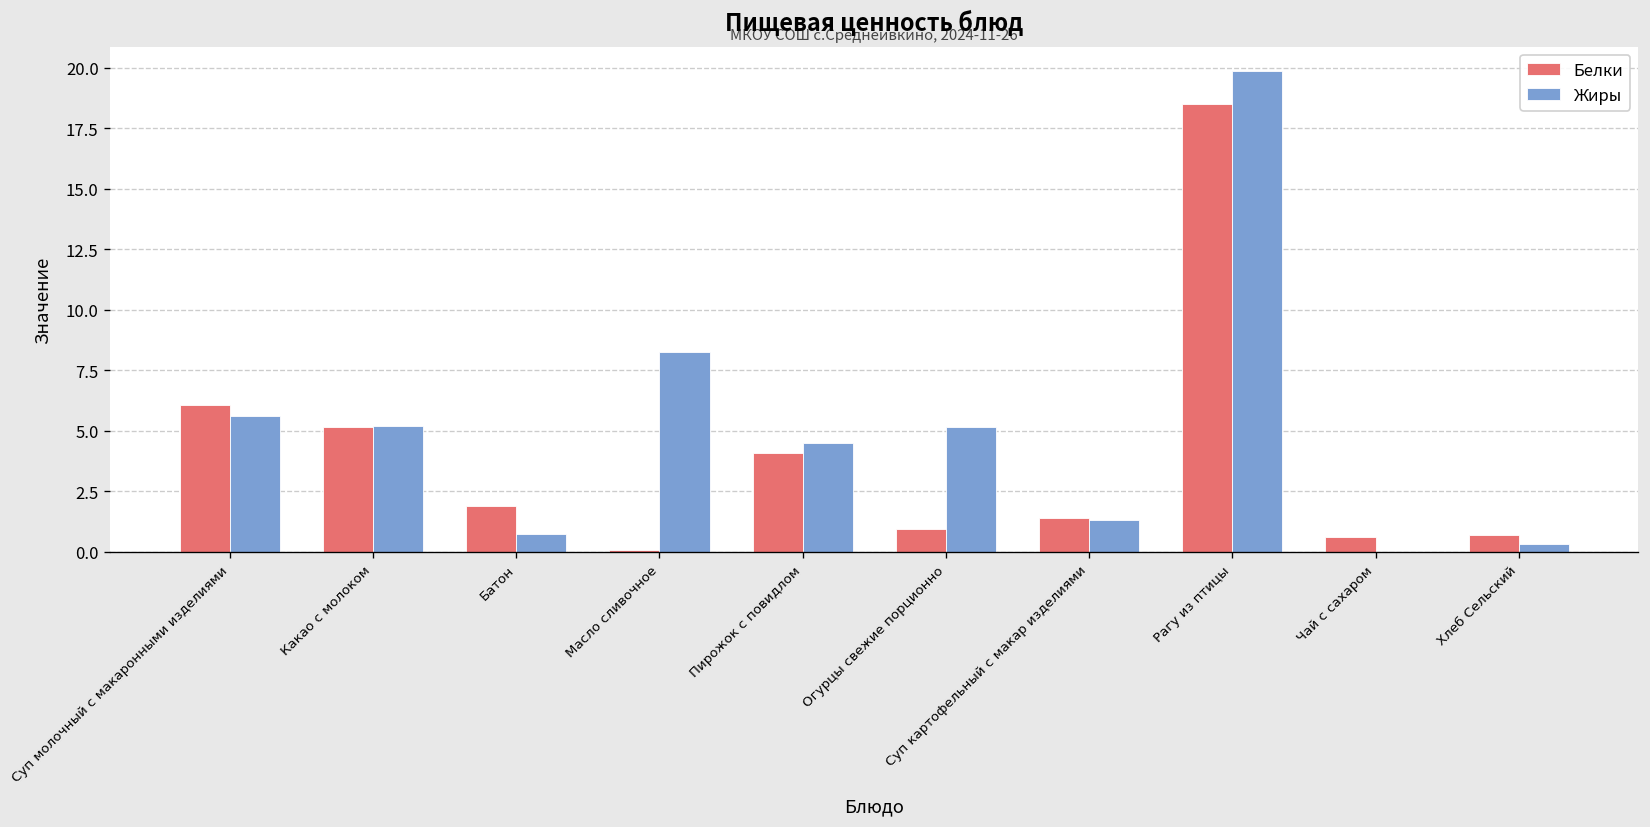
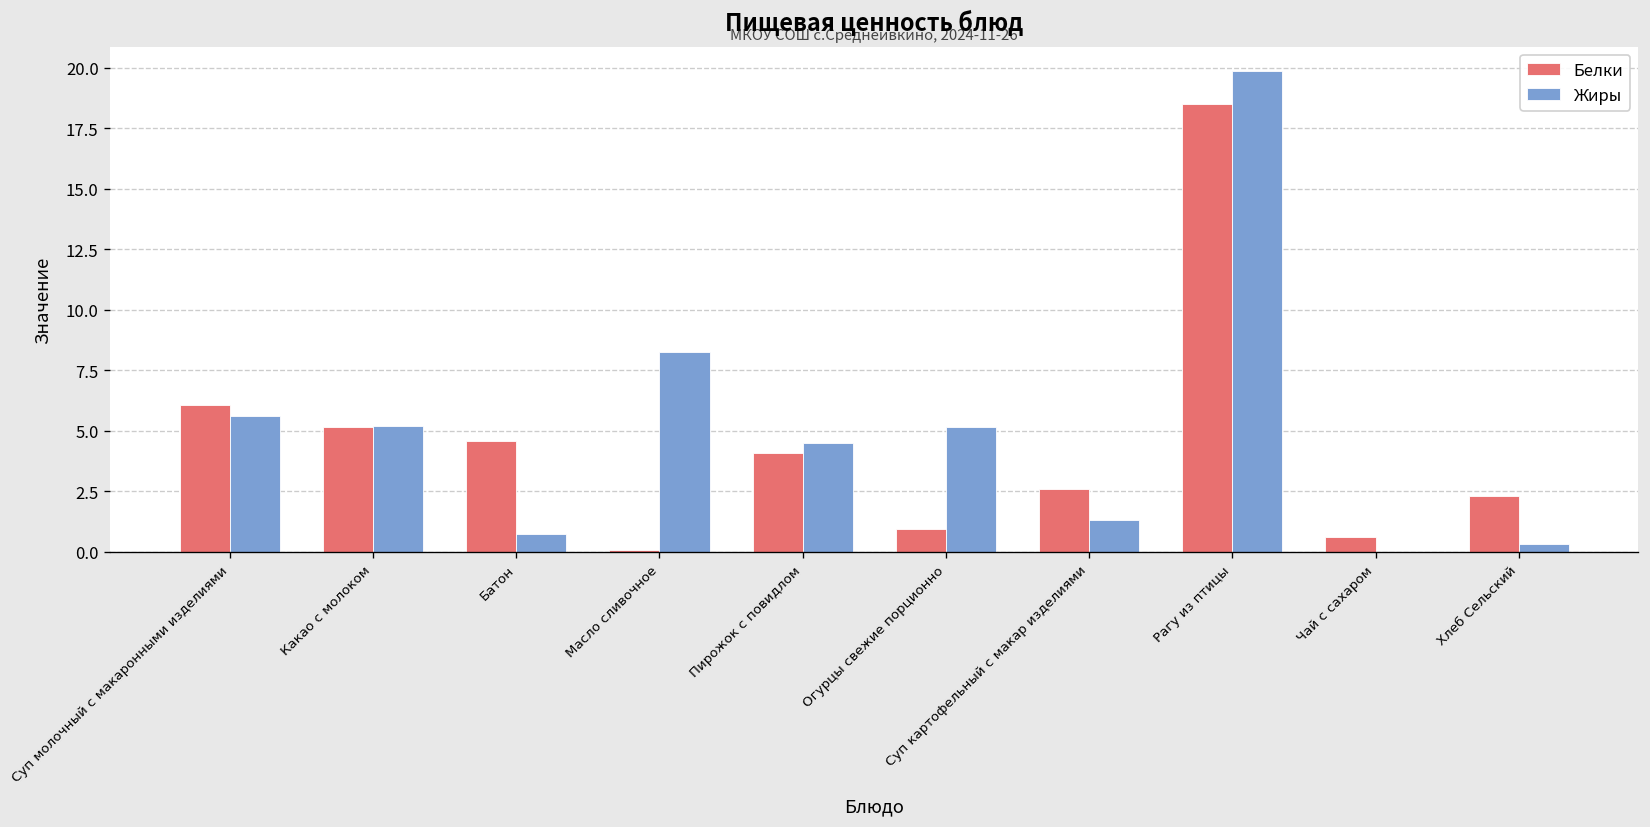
  {
    "Белки": {
      "Суп молочный с макаронными изделиями": 6.1,
      "Какао с молоком": 5.1,
-     "Батон": 1.9,
+     "Батон": 4.6,
      "Пирожок с повидлом": 4.1,
      "Огурцы свежие порционно": 1.0,
-     "Суп картофельный с макар изделиями": 1.4,
+     "Суп картофельный с макар изделиями": 2.6,
      "Рагу из птицы": 18.5,
      "Чай с сахаром": 0.6,
-     "Хлеб Сельский": 0.7
+     "Хлеб Сельский": 2.3
    },
    "Жиры": {
      "Суп молочный с макаронными изделиями": 5.6,
      "Какао с молоком": 5.2,
      "Батон": 0.7,
      "Масло сливочное": 8.2,
      "Пирожок с повидлом": 4.5,
      "Огурцы свежие порционно": 5.1,
      "Суп картофельный с макар изделиями": 1.3,
      "Рагу из птицы": 19.9,
      "Чай с сахаром": 0.0,
      "Хлеб Сельский": 0.3
    }
  }
